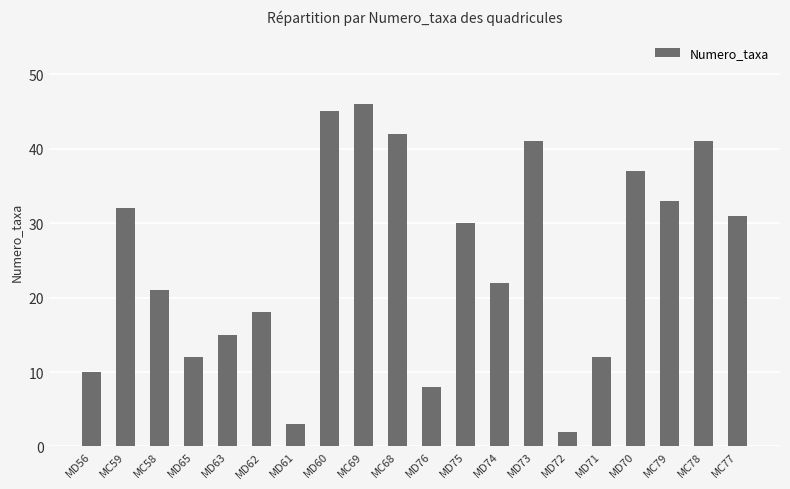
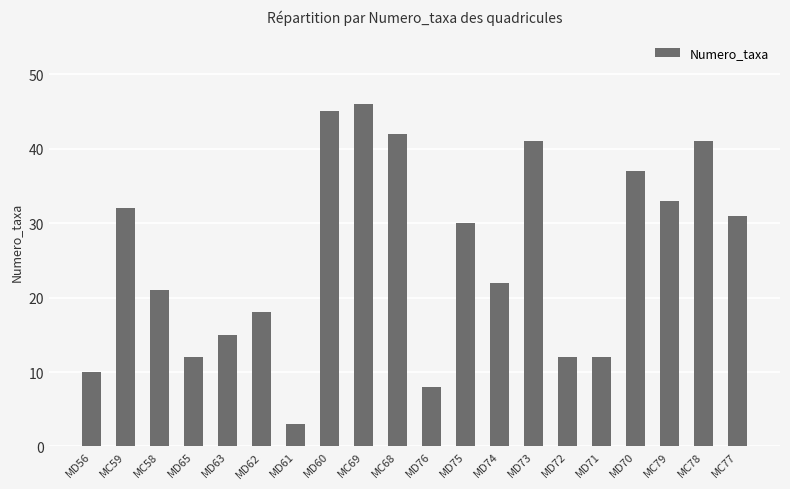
  {
    "MD56": 10,
    "MC59": 32,
    "MC58": 21,
    "MD65": 12,
    "MD63": 15,
    "MD62": 18,
    "MD61": 3,
    "MD60": 45,
    "MC69": 46,
    "MC68": 42,
    "MD76": 8,
    "MD75": 30,
    "MD74": 22,
    "MD73": 41,
-   "MD72": 2,
+   "MD72": 12,
    "MD71": 12,
    "MD70": 37,
    "MC79": 33,
    "MC78": 41,
    "MC77": 31
  }
